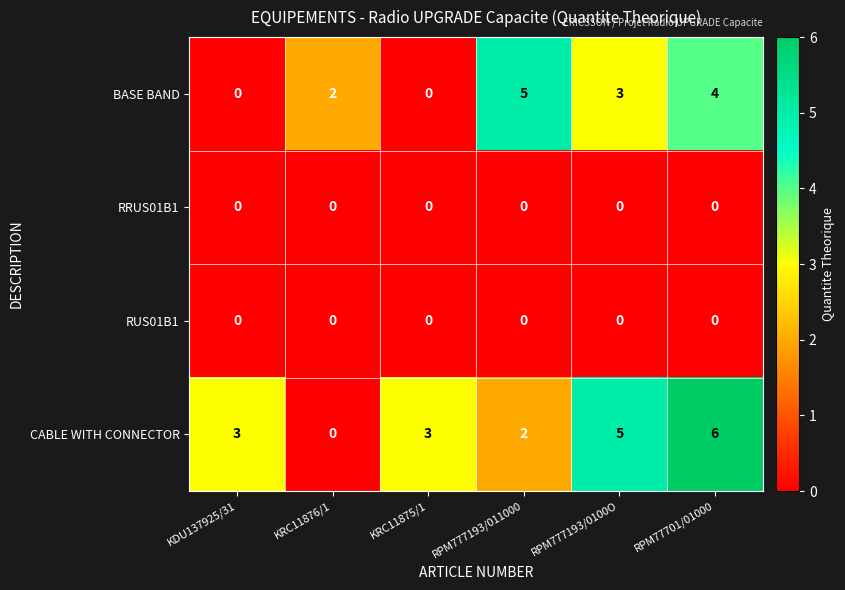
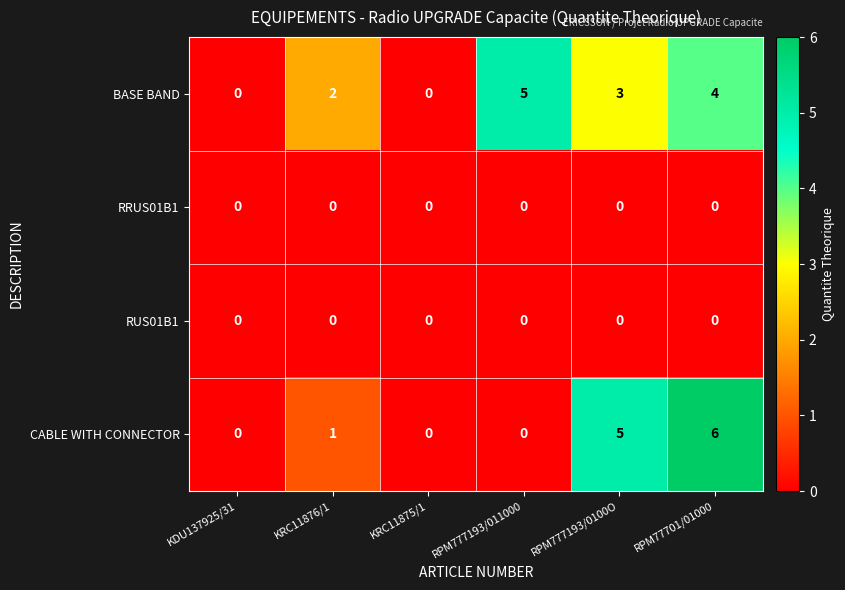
  {
    "BASE BAND": {
      "KDU137925/31": 0,
      "KRC11876/1": 2,
      "KRC11875/1": 0,
      "RPM777193/011000": 5,
      "RPM777193/0100O": 3,
      "RPM77701/01000": 4
    },
    "RRUS01B1": {
      "KDU137925/31": 0,
      "KRC11876/1": 0,
      "KRC11875/1": 0,
      "RPM777193/011000": 0,
      "RPM777193/0100O": 0,
      "RPM77701/01000": 0
    },
    "RUS01B1": {
      "KDU137925/31": 0,
      "KRC11876/1": 0,
      "KRC11875/1": 0,
      "RPM777193/011000": 0,
      "RPM777193/0100O": 0,
      "RPM77701/01000": 0
    },
    "CABLE WITH CONNECTOR": {
-     "KDU137925/31": 3,
-     "KRC11876/1": 0,
-     "KRC11875/1": 3,
-     "RPM777193/011000": 2,
+     "KDU137925/31": 0,
+     "KRC11876/1": 1,
+     "KRC11875/1": 0,
+     "RPM777193/011000": 0,
      "RPM777193/0100O": 5,
      "RPM77701/01000": 6
    }
  }
